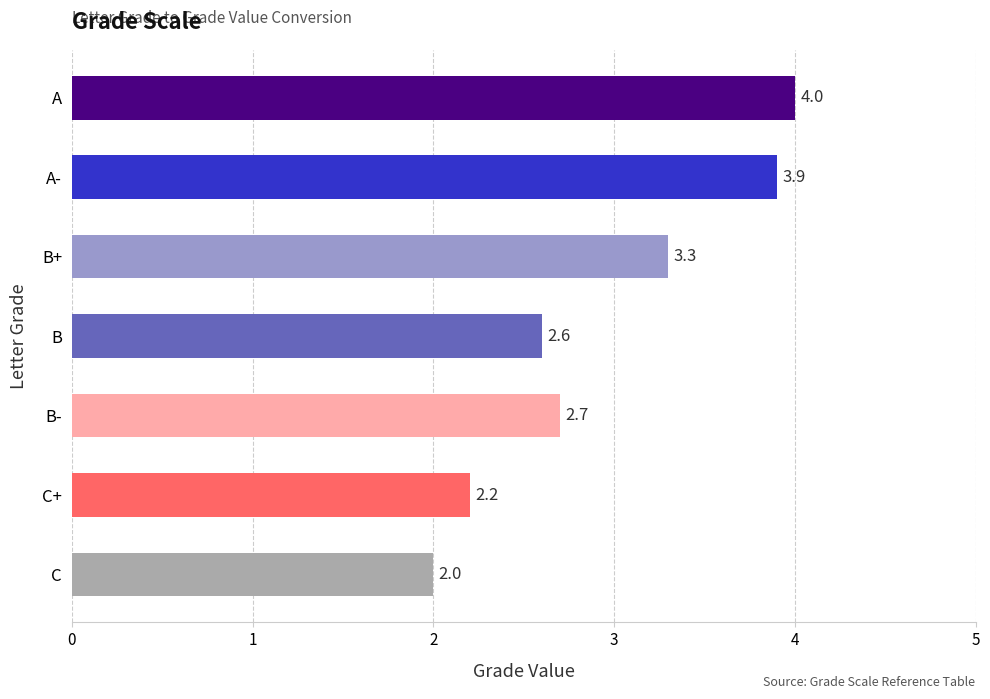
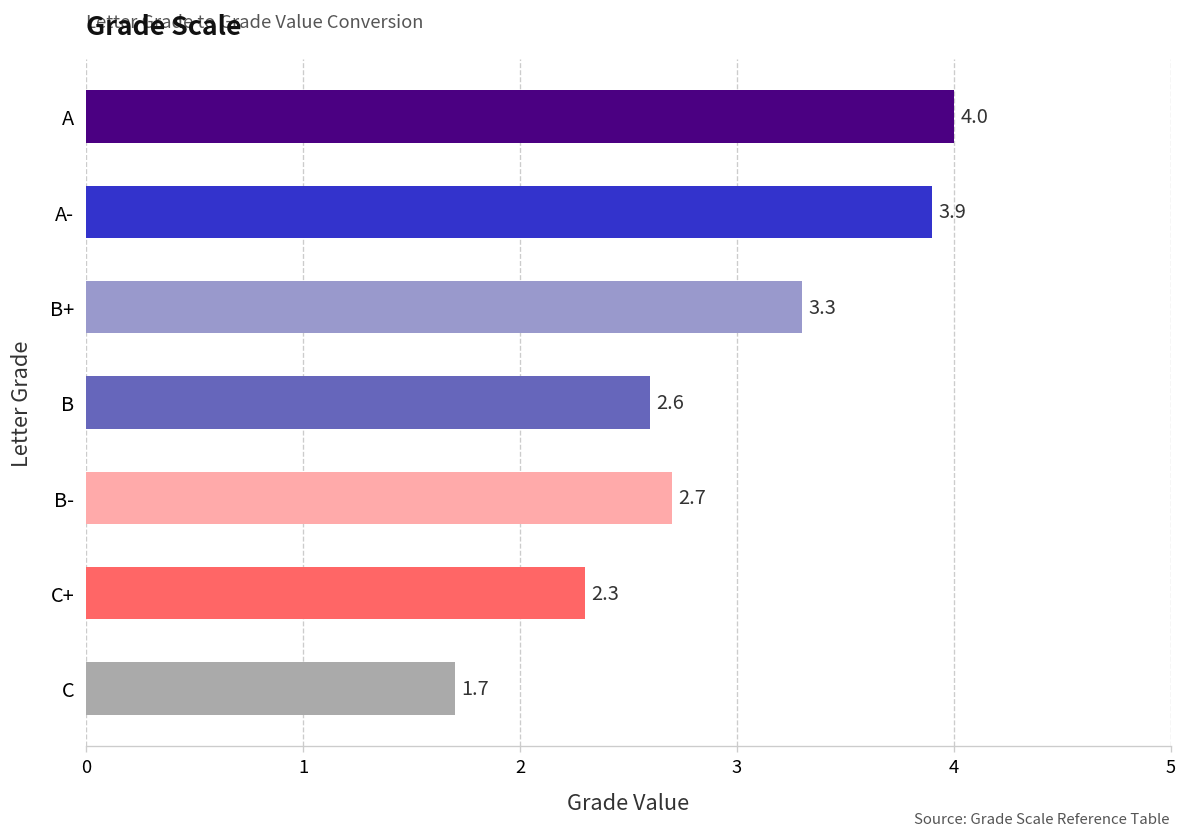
  {
    "A": 4.0,
    "A-": 3.9,
    "B+": 3.3,
    "B": 2.6,
    "B-": 2.7,
-   "C+": 2.2,
-   "C": 2.0
+   "C+": 2.3,
+   "C": 1.7
  }
